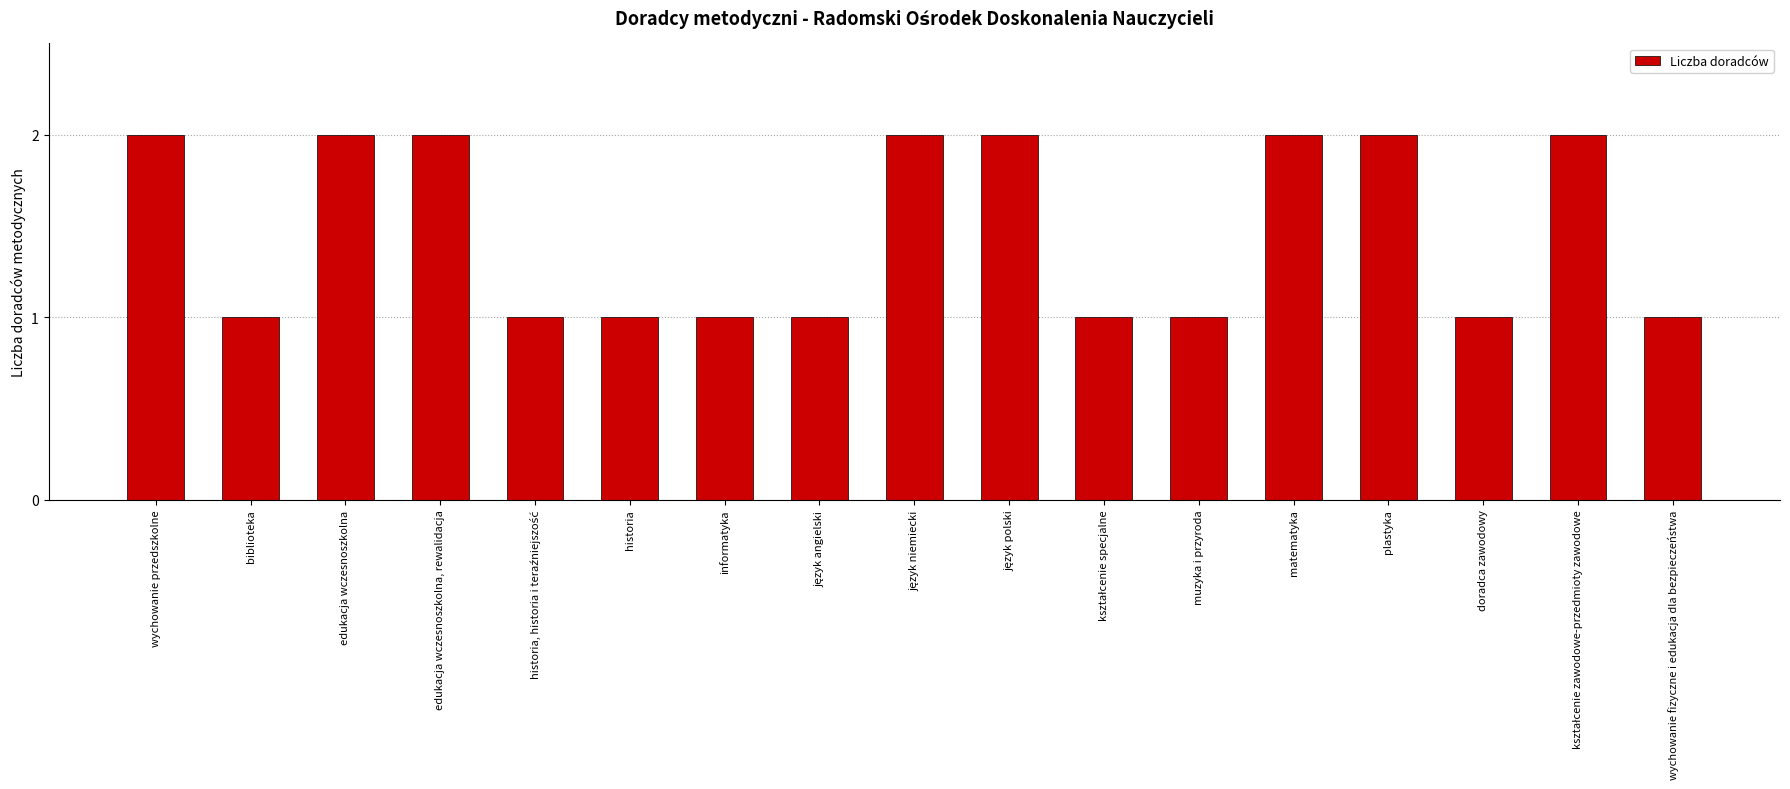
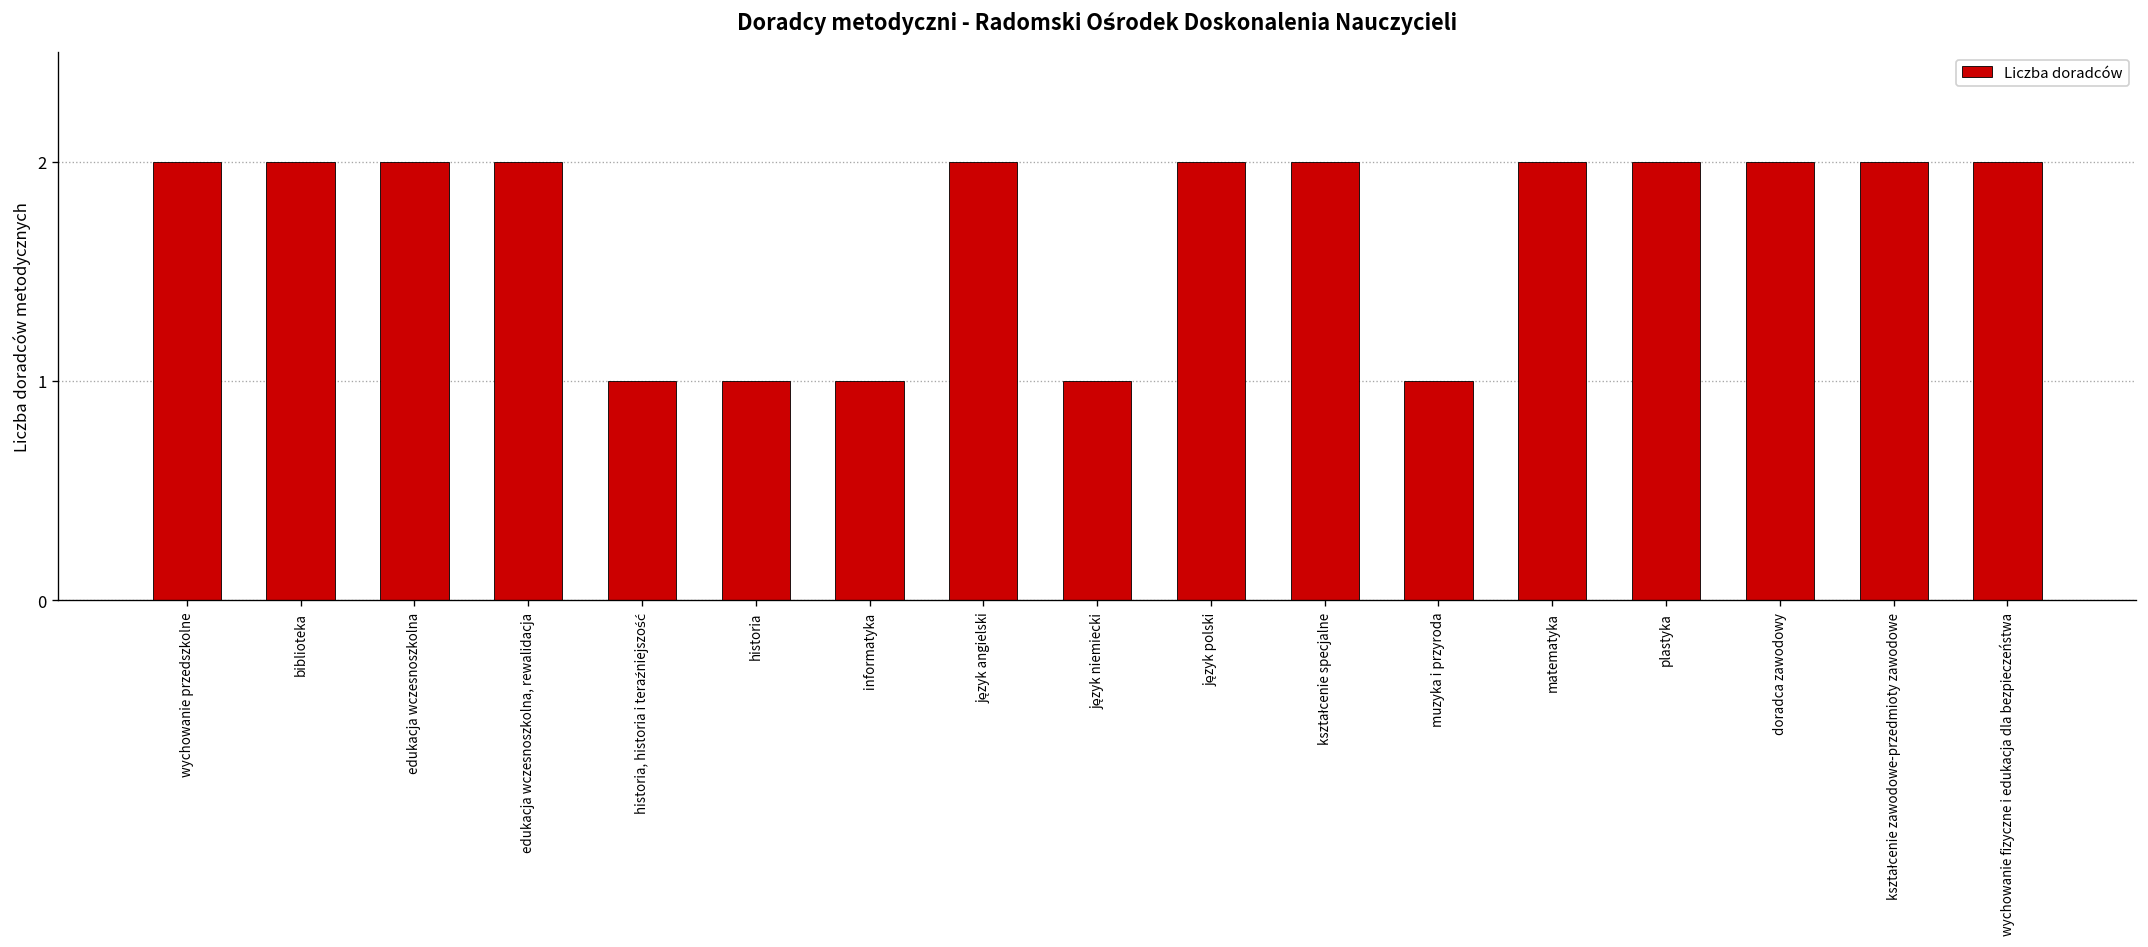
  {
    "wychowanie przedszkolne": 2,
-   "biblioteka": 1,
+   "biblioteka": 2,
    "edukacja wczesnoszkolna": 2,
    "edukacja wczesnoszkolna, rewalidacja": 2,
    "historia, historia i teraźniejszość": 1,
    "historia": 1,
    "informatyka": 1,
-   "język angielski": 1,
-   "język niemiecki": 2,
+   "język angielski": 2,
+   "język niemiecki": 1,
    "język polski": 2,
-   "kształcenie specjalne": 1,
+   "kształcenie specjalne": 2,
    "muzyka i przyroda": 1,
    "matematyka": 2,
    "plastyka": 2,
-   "doradca zawodowy": 1,
+   "doradca zawodowy": 2,
    "kształcenie zawodowe-przedmioty zawodowe": 2,
-   "wychowanie fizyczne i edukacja dla bezpieczeństwa": 1
+   "wychowanie fizyczne i edukacja dla bezpieczeństwa": 2
  }
